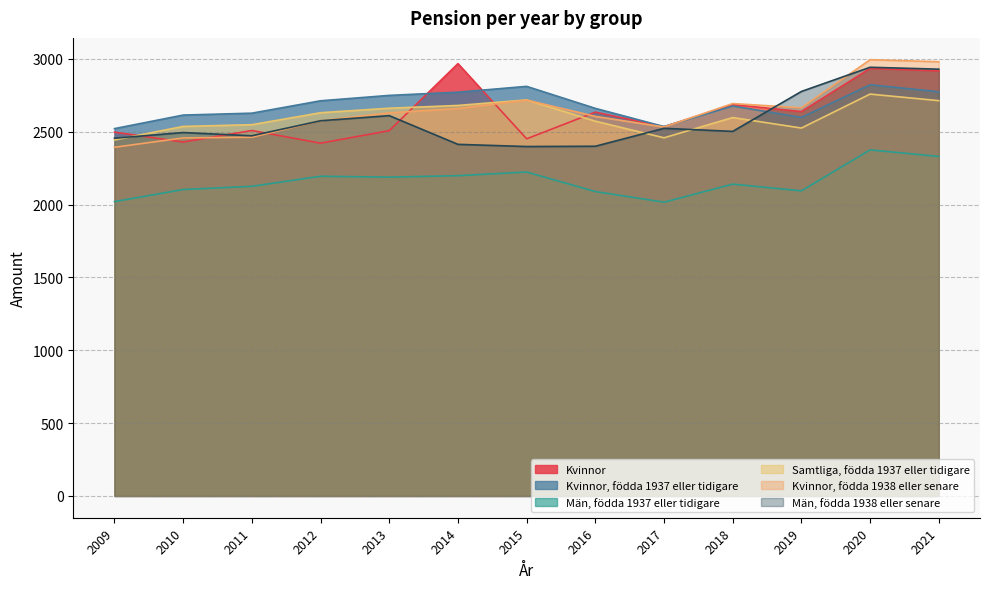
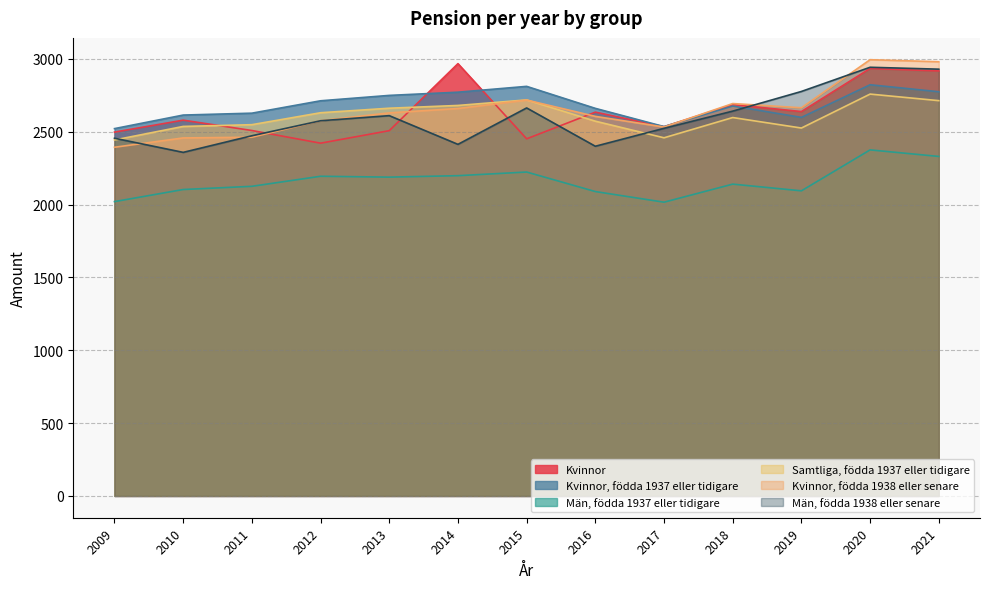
  {
    "Kvinnor": {
      "2009": 2500,
-     "2010": 2430,
+     "2010": 2580,
      "2011": 2510,
      "2012": 2420,
      "2013": 2510,
      "2014": 2970,
      "2015": 2450,
      "2016": 2630,
      "2019": 2640
    },
    "Män, födda 1938 eller senare": {
-     "2010": 2490,
+     "2010": 2360,
      "2013": 2610,
      "2014": 2410,
-     "2015": 2400,
+     "2015": 2660,
      "2016": 2400,
-     "2018": 2500,
+     "2018": 2640,
      "2019": 2780
    }
  }
